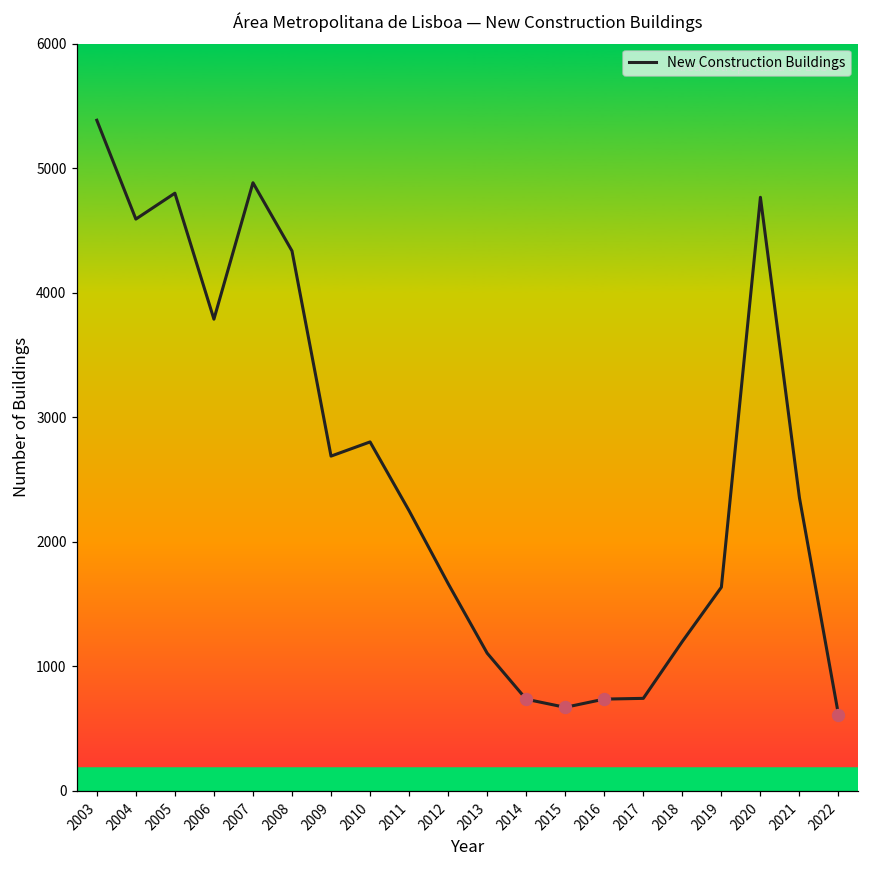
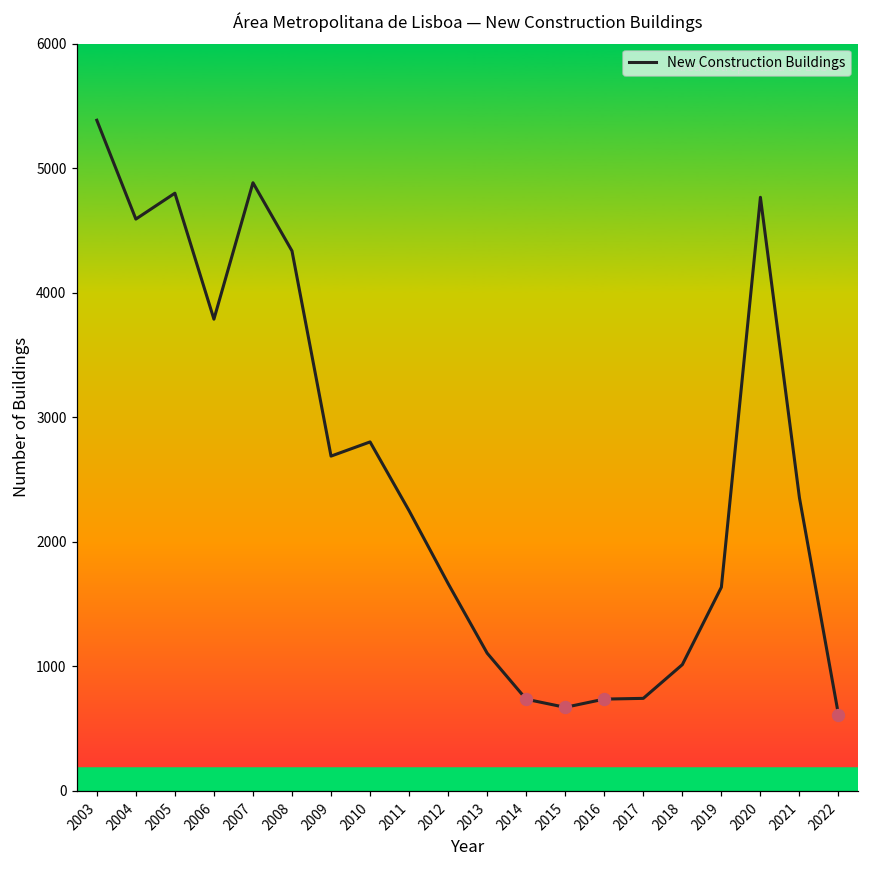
  {
    "New Construction Buildings": {
      "2003": 5390,
      "2004": 4590,
      "2005": 4800,
      "2006": 3790,
      "2007": 4880,
      "2008": 4340,
      "2009": 2690,
      "2010": 2800,
      "2011": 2250,
      "2012": 1660,
      "2013": 1100,
      "2017": 740,
-     "2018": 1200,
+     "2018": 1010,
      "2019": 1630,
      "2020": 4770,
      "2021": 2350
    }
  }
